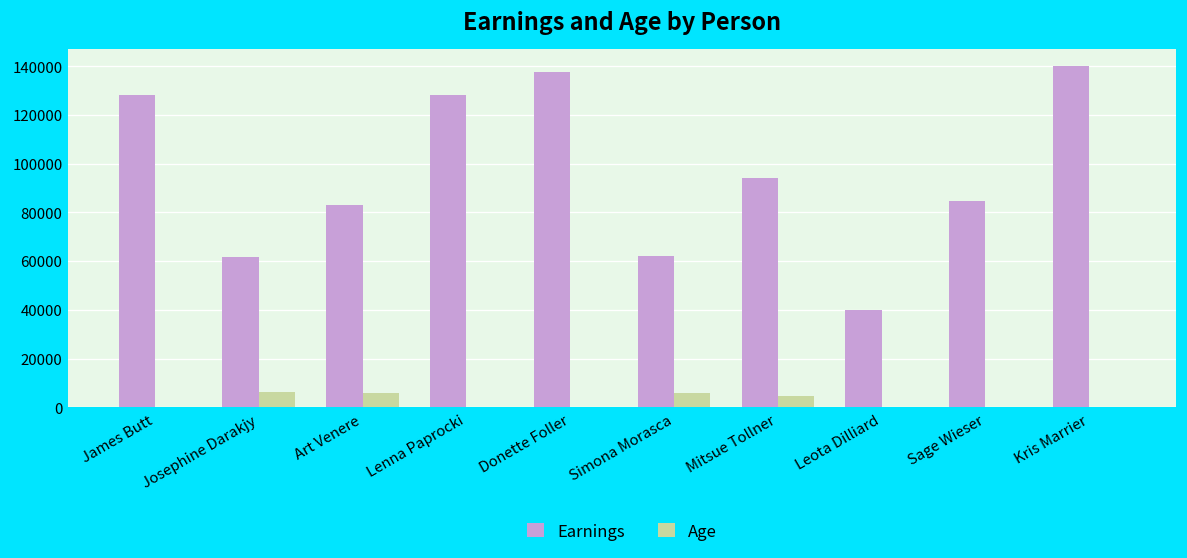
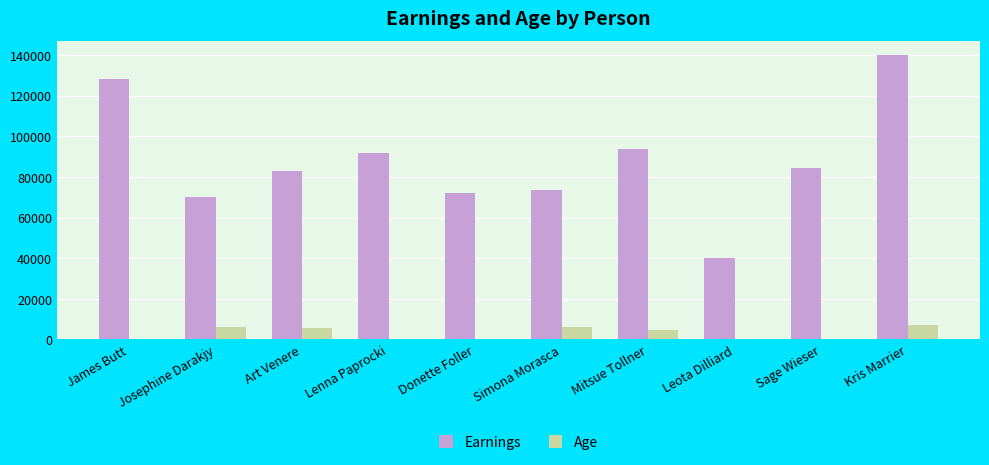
  {
    "Earnings": {
      "James Butt": 128000,
-     "Josephine Darakjy": 62000,
+     "Josephine Darakjy": 70000,
      "Art Venere": 83000,
-     "Lenna Paprocki": 128000,
-     "Donette Foller": 138000,
-     "Simona Morasca": 62000,
+     "Lenna Paprocki": 92000,
+     "Donette Foller": 72000,
+     "Simona Morasca": 73000,
      "Mitsue Tollner": 94000,
      "Leota Dilliard": 40000,
      "Sage Wieser": 85000,
      "Kris Marrier": 140000
    },
    "Age": {
      "Josephine Darakjy": 6000,
      "Art Venere": 6000,
      "Simona Morasca": 6000,
      "Mitsue Tollner": 5000,
-     "Kris Marrier": 0
+     "Kris Marrier": 7000
    }
  }
